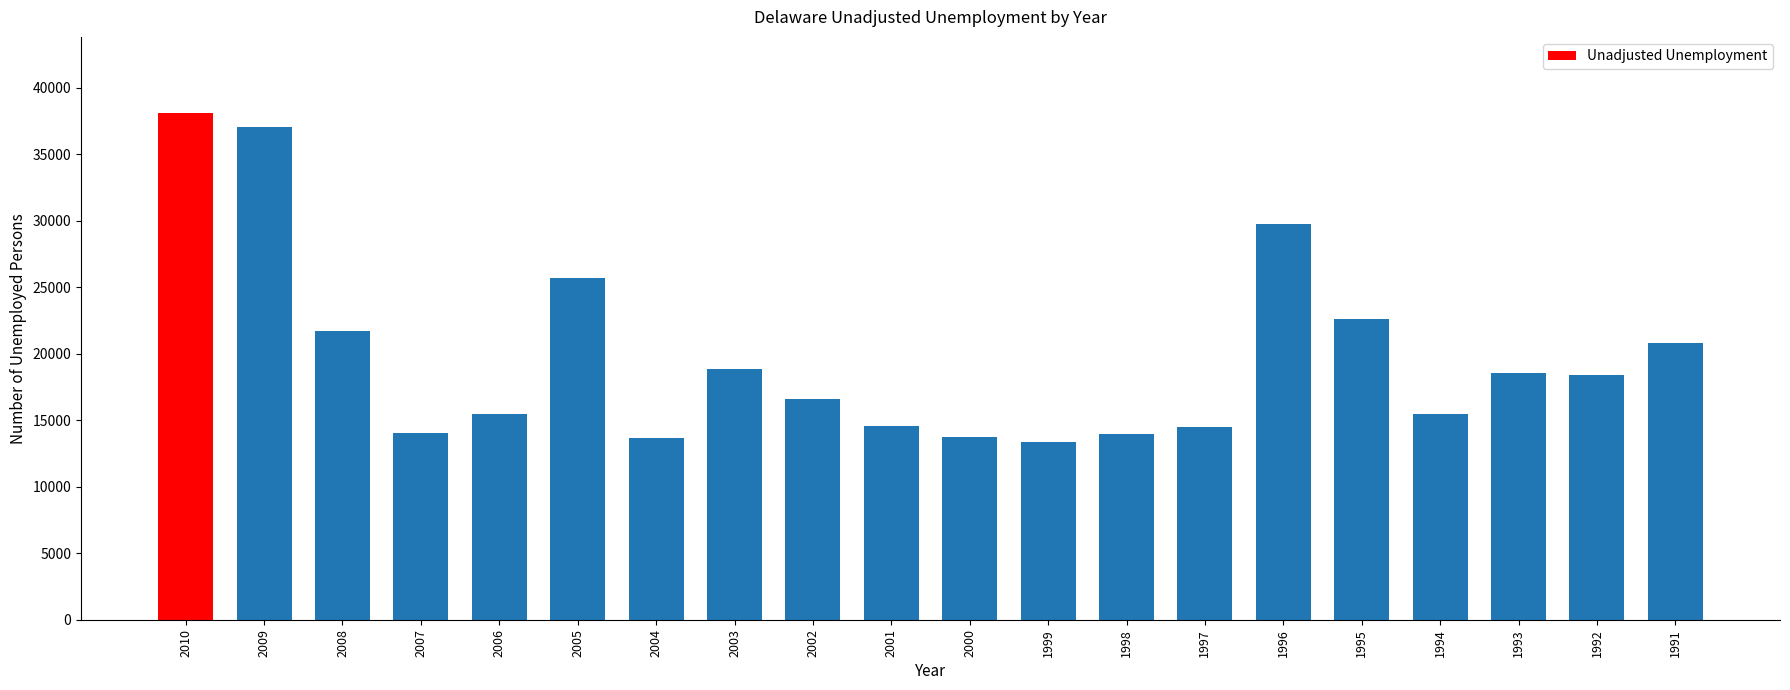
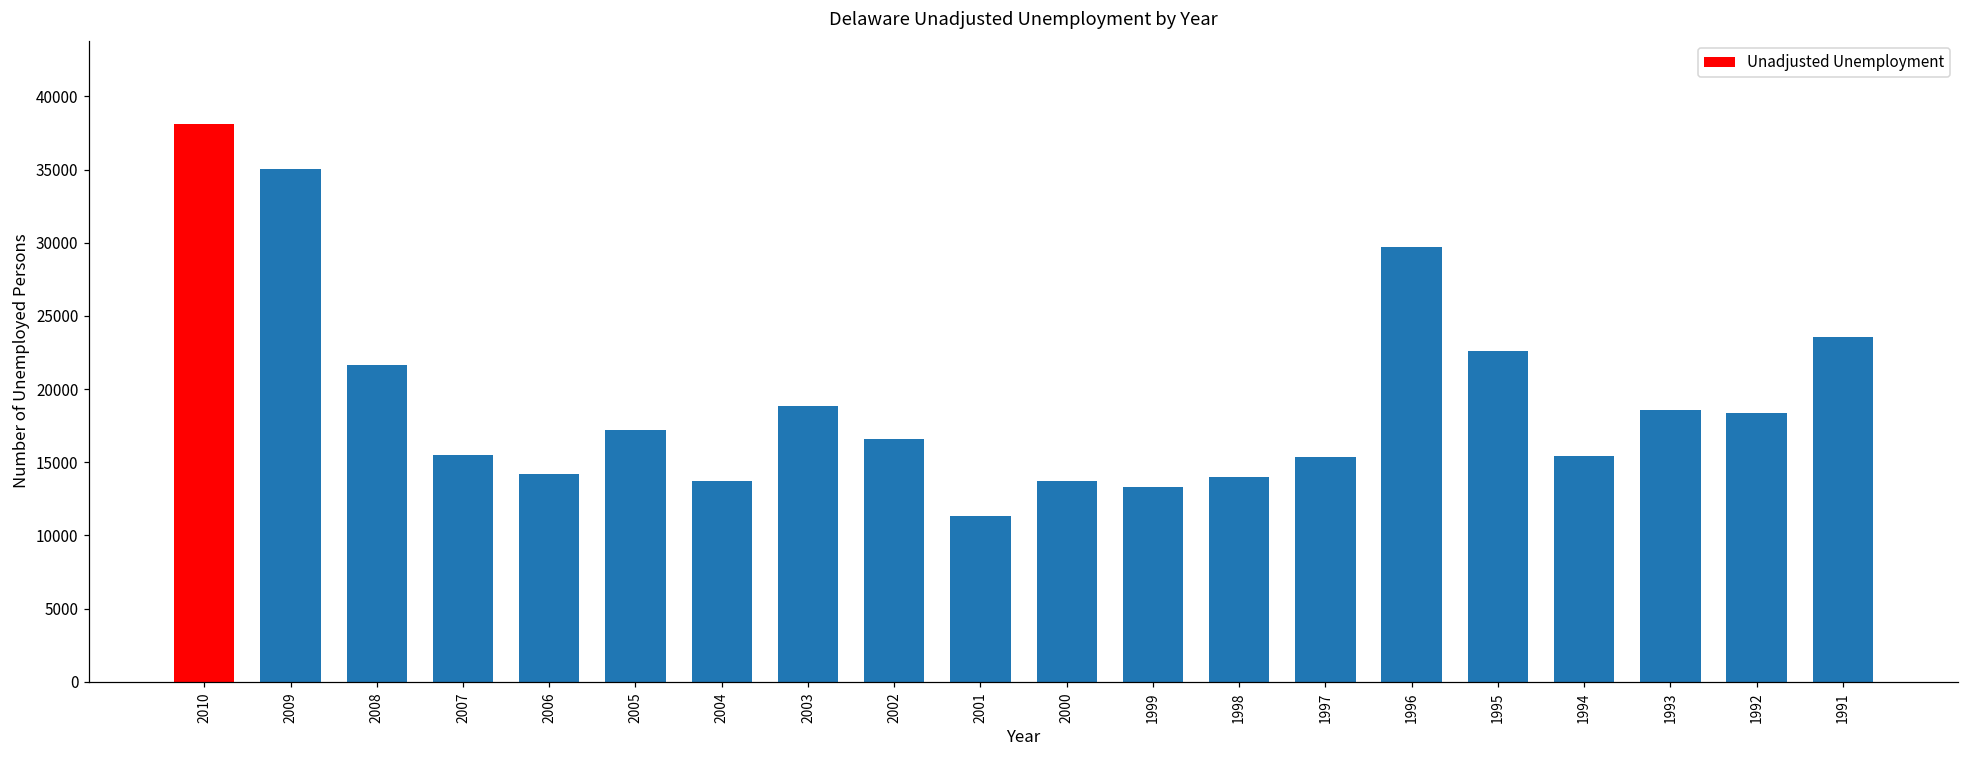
  {
    "2010": 38100,
-   "2009": 37100,
+   "2009": 35000,
    "2008": 21700,
-   "2007": 14100,
-   "2006": 15500,
-   "2005": 25700,
+   "2007": 15500,
+   "2006": 14200,
+   "2005": 17200,
    "2004": 13700,
    "2003": 18900,
    "2002": 16600,
-   "2001": 14600,
+   "2001": 11300,
    "2000": 13700,
    "1999": 13300,
    "1998": 14000,
-   "1997": 14500,
+   "1997": 15400,
    "1996": 29700,
    "1995": 22600,
    "1994": 15500,
    "1993": 18600,
    "1992": 18400,
-   "1991": 20800
+   "1991": 23600
  }
